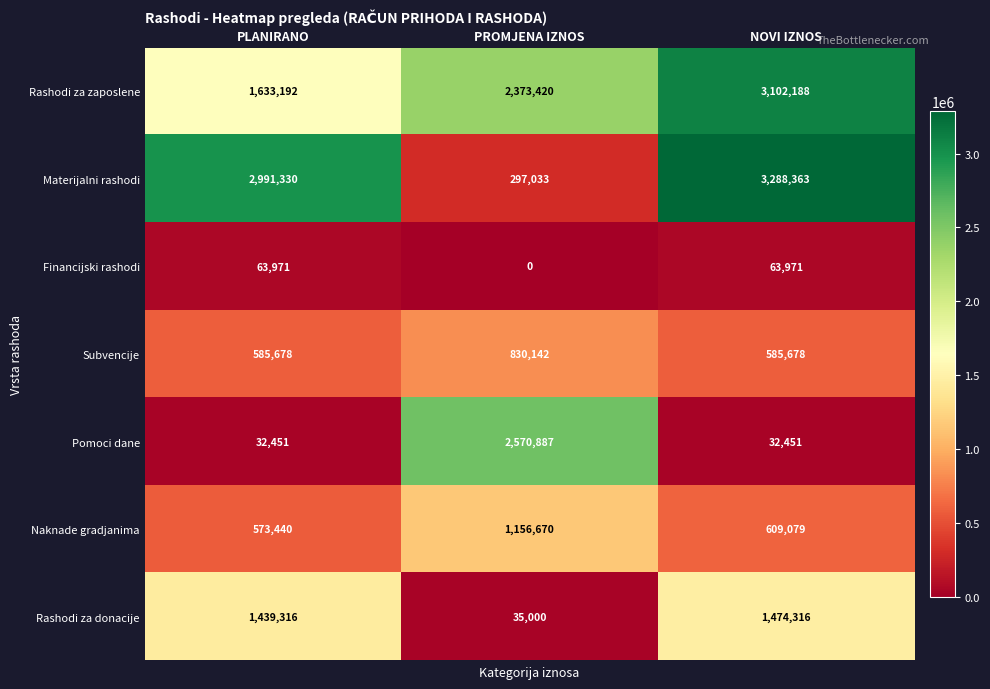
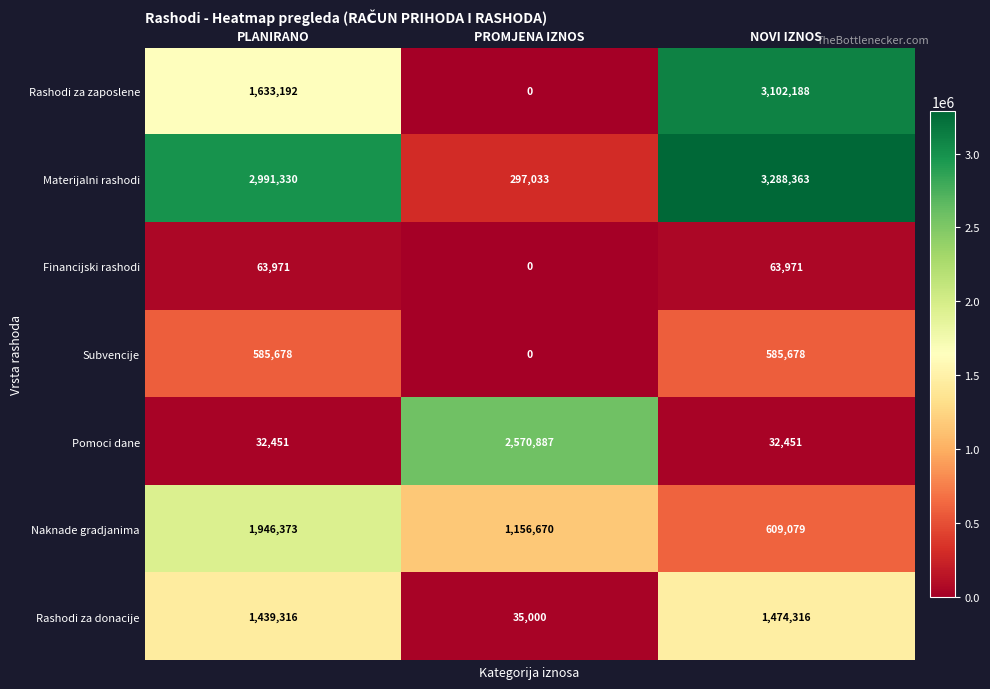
  {
    "Rashodi za zaposlene": {
      "PLANIRANO": "1,633,192",
-     "PROMJENA IZNOS": "2,373,420",
+     "PROMJENA IZNOS": "0",
      "NOVI IZNOS": "3,102,188"
    },
    "Materijalni rashodi": {
      "PLANIRANO": "2,991,330",
      "PROMJENA IZNOS": "297,033",
      "NOVI IZNOS": "3,288,363"
    },
    "Financijski rashodi": {
      "PLANIRANO": "63,971",
      "PROMJENA IZNOS": "0",
      "NOVI IZNOS": "63,971"
    },
    "Subvencije": {
      "PLANIRANO": "585,678",
-     "PROMJENA IZNOS": "830,142",
+     "PROMJENA IZNOS": "0",
      "NOVI IZNOS": "585,678"
    },
    "Pomoci dane": {
      "PLANIRANO": "32,451",
      "PROMJENA IZNOS": "2,570,887",
      "NOVI IZNOS": "32,451"
    },
    "Naknade gradjanima": {
-     "PLANIRANO": "573,440",
+     "PLANIRANO": "1,946,373",
      "PROMJENA IZNOS": "1,156,670",
      "NOVI IZNOS": "609,079"
    },
    "Rashodi za donacije": {
      "PLANIRANO": "1,439,316",
      "PROMJENA IZNOS": "35,000",
      "NOVI IZNOS": "1,474,316"
    }
  }
